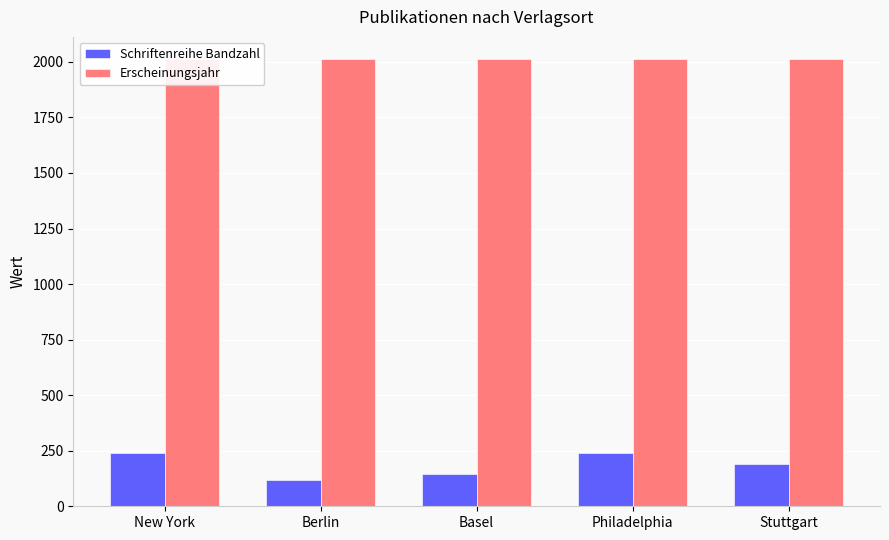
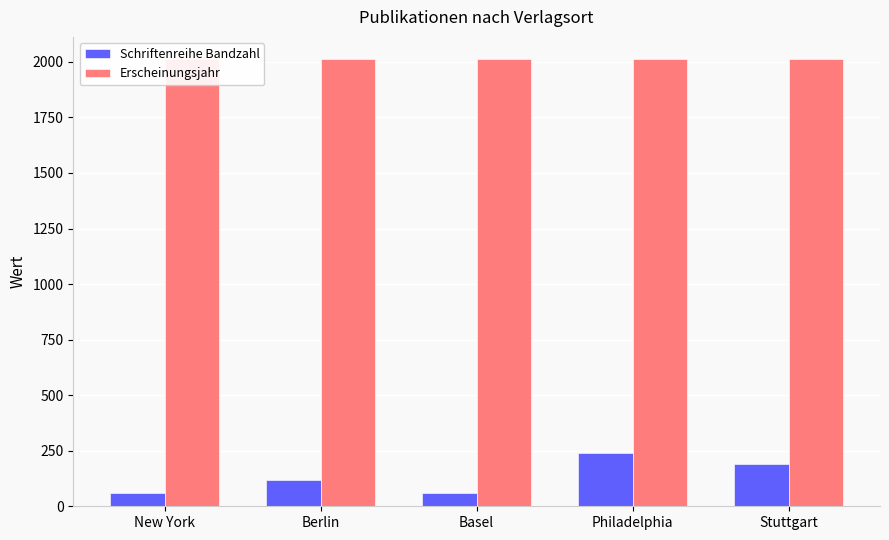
  {
    "Schriftenreihe Bandzahl": {
-     "New York": 240,
+     "New York": 60,
      "Berlin": 120,
-     "Basel": 150,
+     "Basel": 60,
      "Philadelphia": 240,
      "Stuttgart": 190
    },
    "Erscheinungsjahr": {
      "Berlin": 2010,
      "Basel": 2010,
      "Philadelphia": 2010,
      "Stuttgart": 2010
    }
  }
